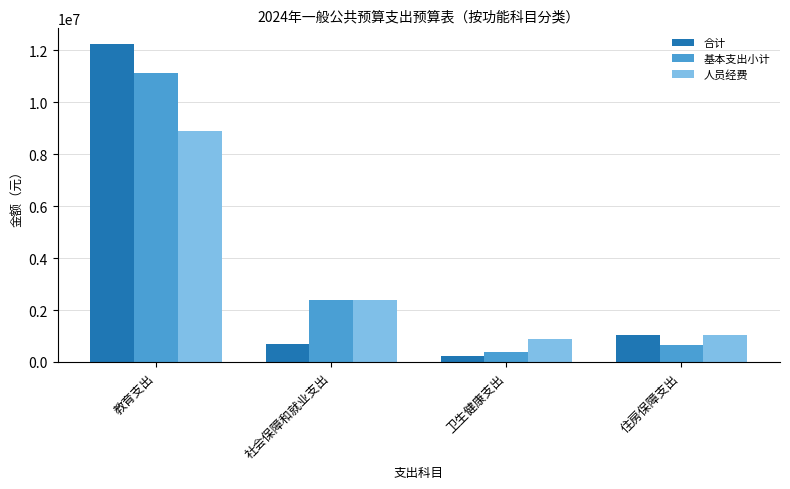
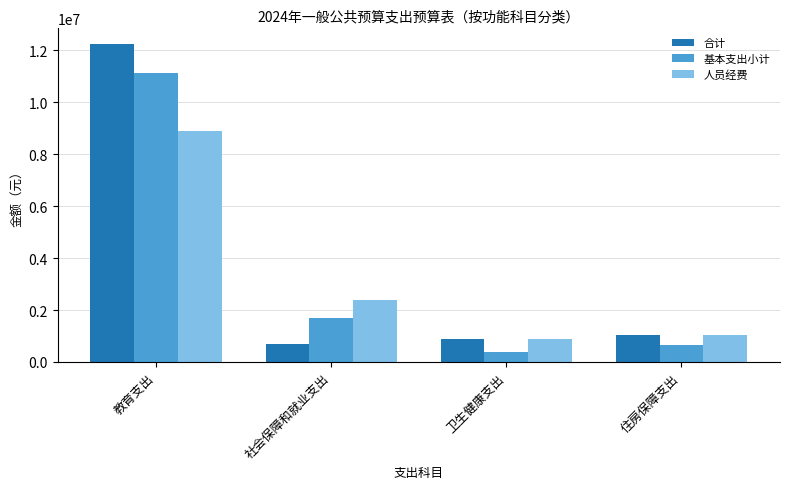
  {
    "合计": {
      "教育支出": 12200000,
      "社会保障和就业支出": 700000,
-     "卫生健康支出": 200000,
+     "卫生健康支出": 900000,
      "住房保障支出": 1000000
    },
    "基本支出小计": {
      "教育支出": 11100000,
-     "社会保障和就业支出": 2400000,
+     "社会保障和就业支出": 1700000,
      "卫生健康支出": 400000,
      "住房保障支出": 700000
    },
    "人员经费": {
      "教育支出": 8900000,
      "社会保障和就业支出": 2400000,
      "卫生健康支出": 900000,
      "住房保障支出": 1000000
    }
  }
